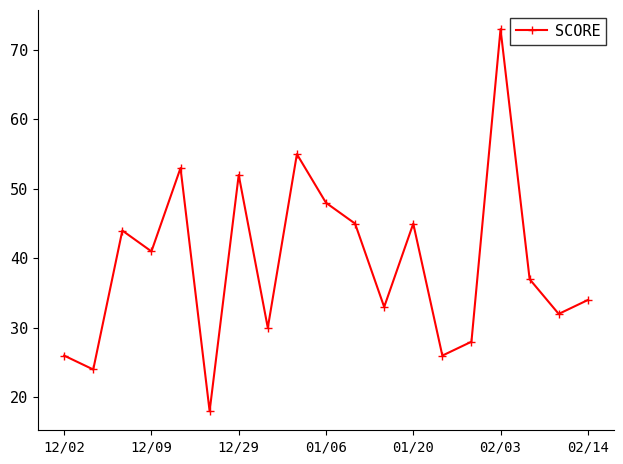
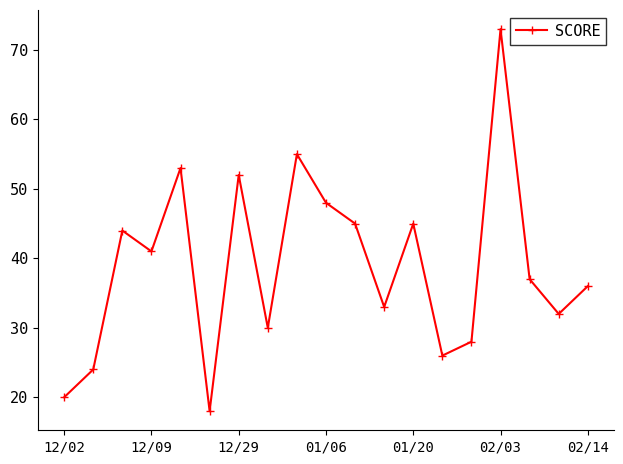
  {
-   "12/02": 26,
+   "12/02": 20,
    "12/09": 41,
    "12/29": 52,
    "01/06": 48,
    "01/20": 45,
    "02/03": 73,
-   "02/14": 34
+   "02/14": 36
  }
